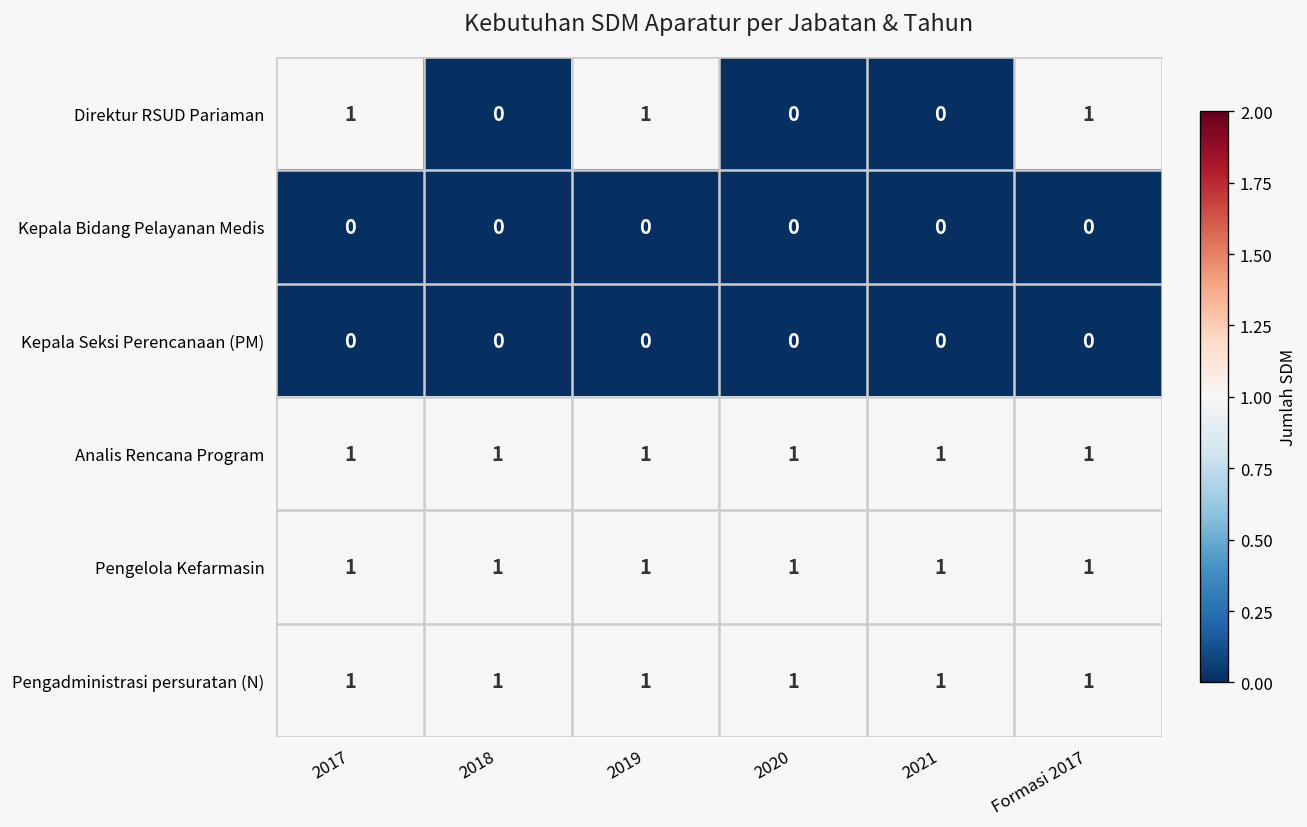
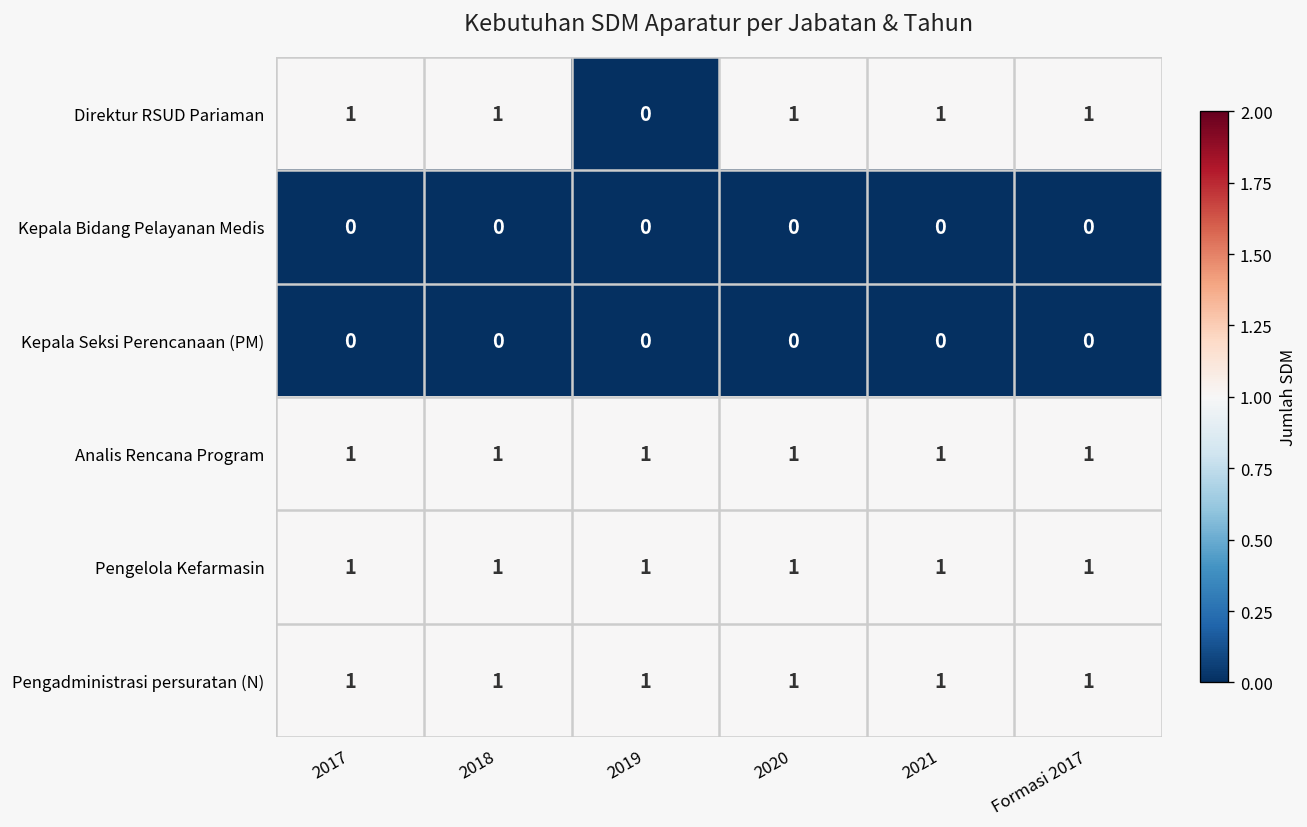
  {
    "Direktur RSUD Pariaman": {
      "2017": 1,
-     "2018": 0,
-     "2019": 1,
-     "2020": 0,
-     "2021": 0,
+     "2018": 1,
+     "2019": 0,
+     "2020": 1,
+     "2021": 1,
      "Formasi 2017": 1
    },
    "Kepala Bidang Pelayanan Medis": {
      "2017": 0,
      "2018": 0,
      "2019": 0,
      "2020": 0,
      "2021": 0,
      "Formasi 2017": 0
    },
    "Kepala Seksi Perencanaan (PM)": {
      "2017": 0,
      "2018": 0,
      "2019": 0,
      "2020": 0,
      "2021": 0,
      "Formasi 2017": 0
    },
    "Analis Rencana Program": {
      "2017": 1,
      "2018": 1,
      "2019": 1,
      "2020": 1,
      "2021": 1,
      "Formasi 2017": 1
    },
    "Pengelola Kefarmasin": {
      "2017": 1,
      "2018": 1,
      "2019": 1,
      "2020": 1,
      "2021": 1,
      "Formasi 2017": 1
    },
    "Pengadministrasi persuratan (N)": {
      "2017": 1,
      "2018": 1,
      "2019": 1,
      "2020": 1,
      "2021": 1,
      "Formasi 2017": 1
    }
  }
